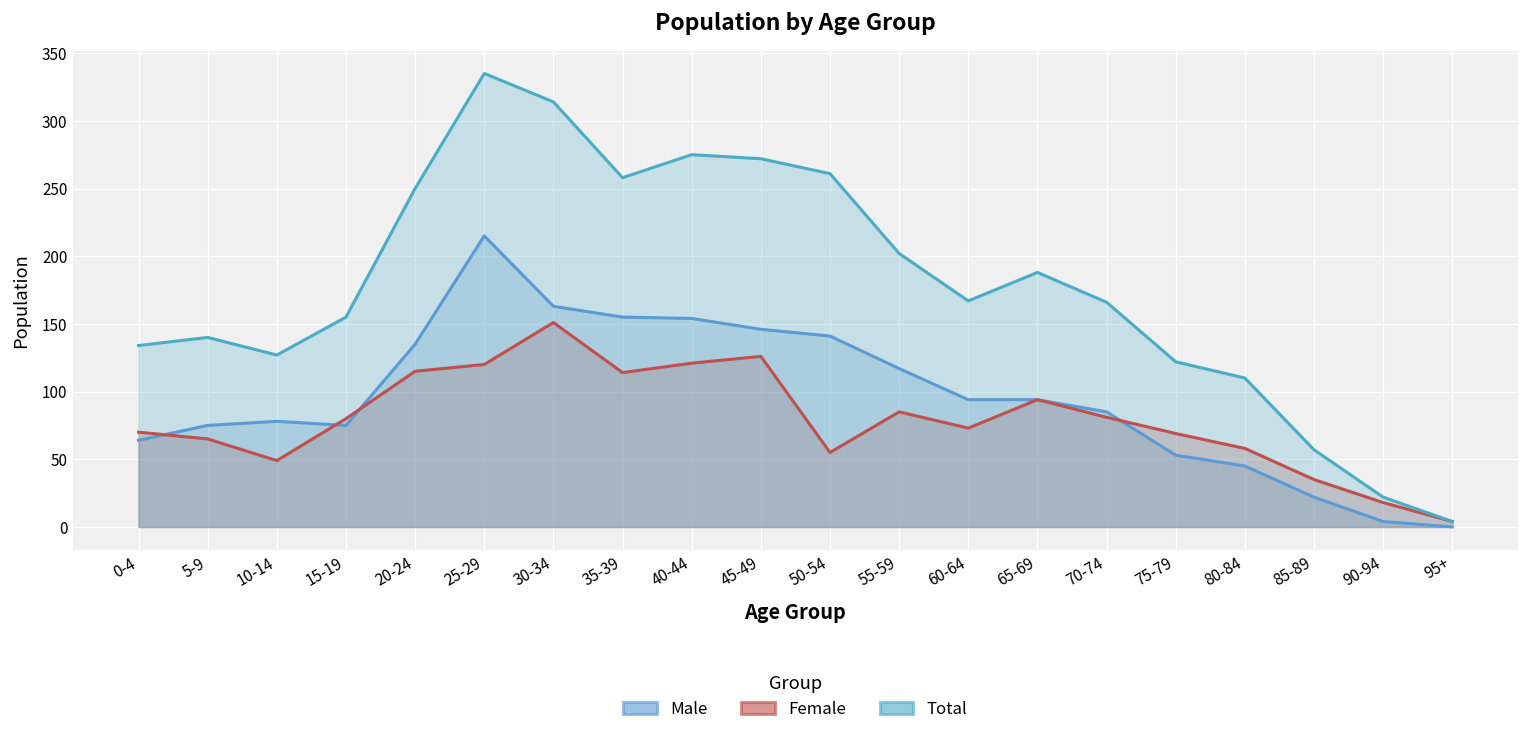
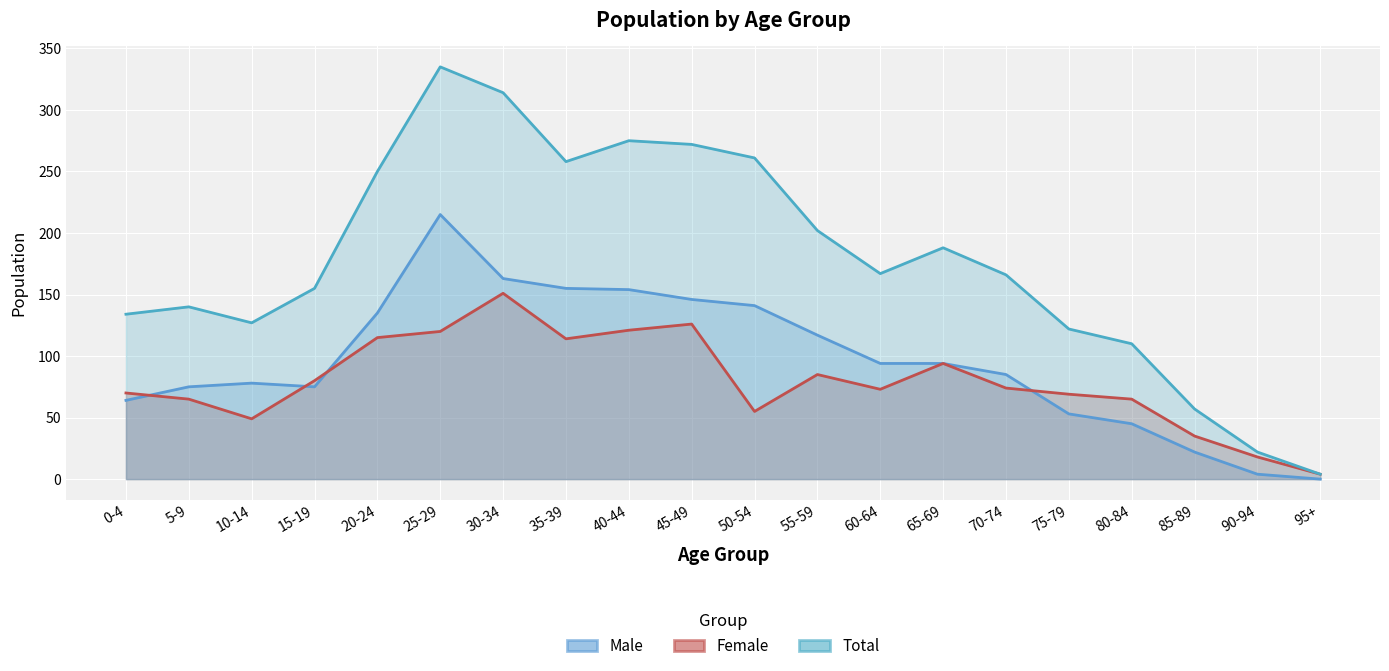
  {
    "Female": {
      "0-4": 70,
      "5-9": 65,
      "10-14": 49,
      "15-19": 80,
      "20-24": 115,
      "25-29": 120,
      "30-34": 151,
      "35-39": 114,
      "40-44": 121,
      "45-49": 126,
      "50-54": 55,
      "55-59": 85,
      "60-64": 73,
-     "70-74": 81,
+     "70-74": 74,
      "75-79": 69,
-     "80-84": 58,
+     "80-84": 65,
      "85-89": 35,
      "90-94": 18
    }
  }
